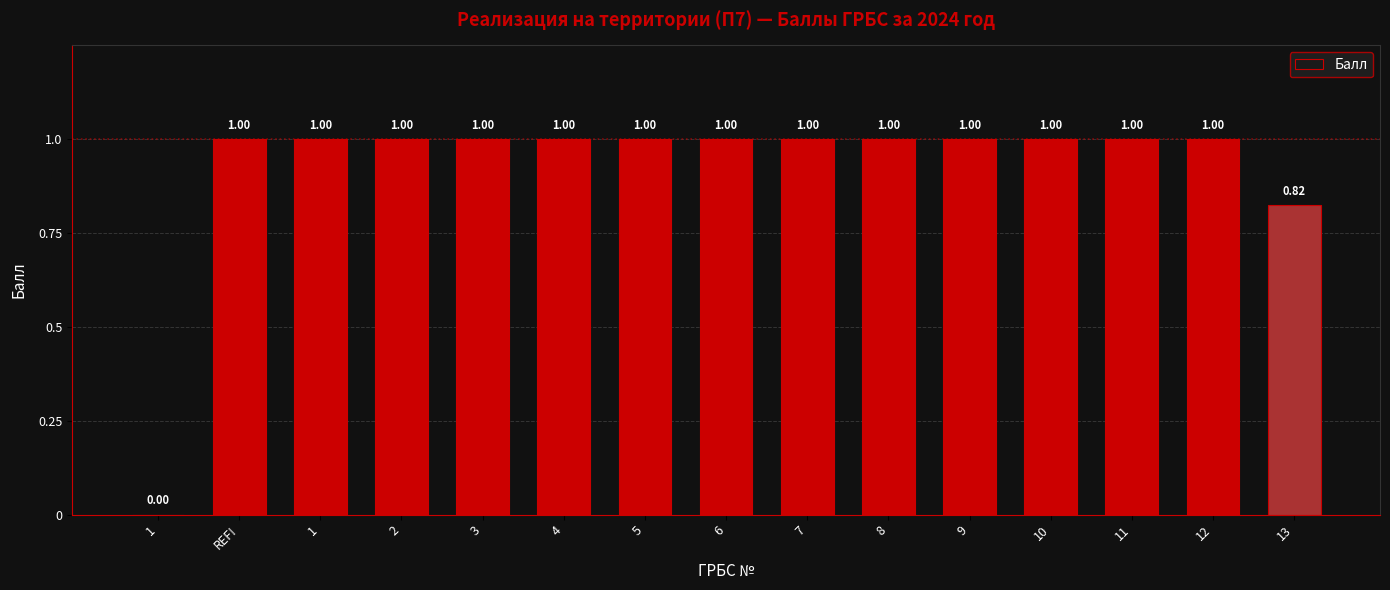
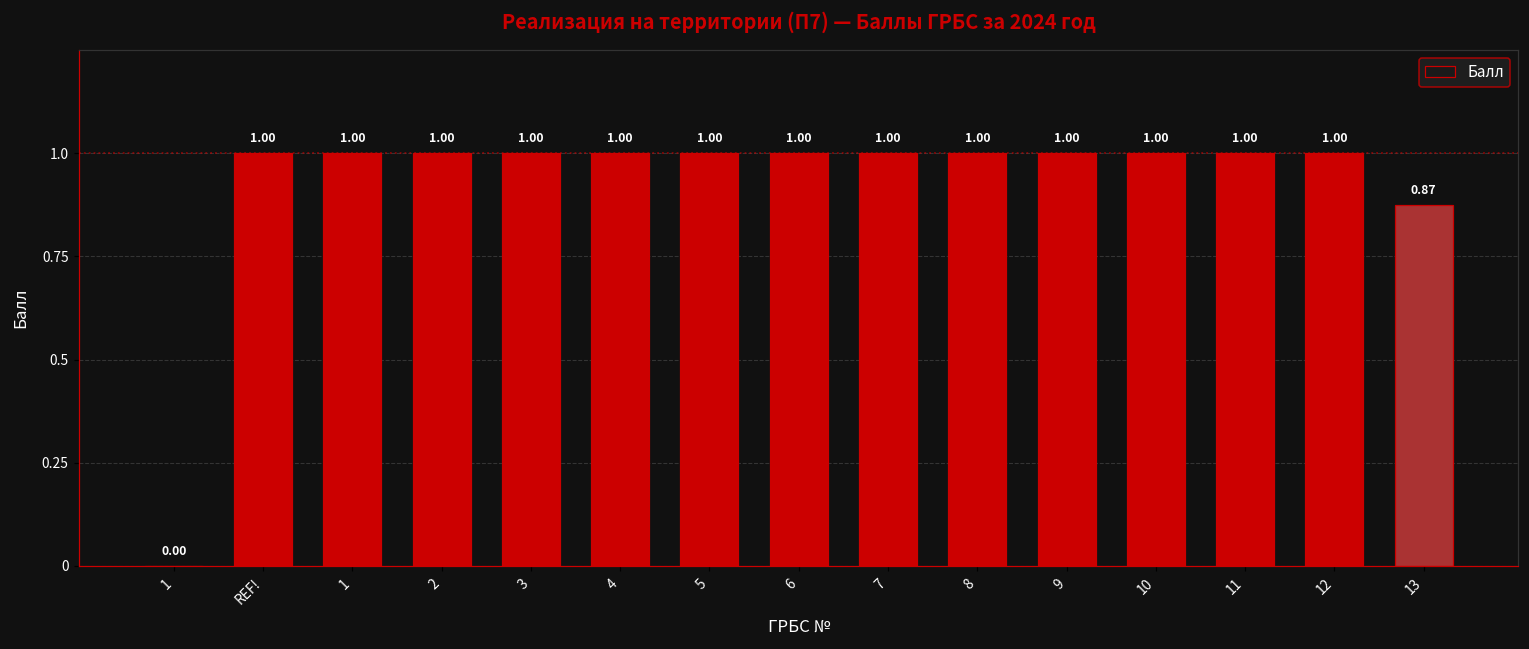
  {
    "REF!": 1.00,
    "2": 1.00,
    "3": 1.00,
    "4": 1.00,
    "5": 1.00,
    "6": 1.00,
    "7": 1.00,
    "8": 1.00,
    "9": 1.00,
    "10": 1.00,
    "11": 1.00,
    "12": 1.00,
-   "13": 0.82
+   "13": 0.87
  }
